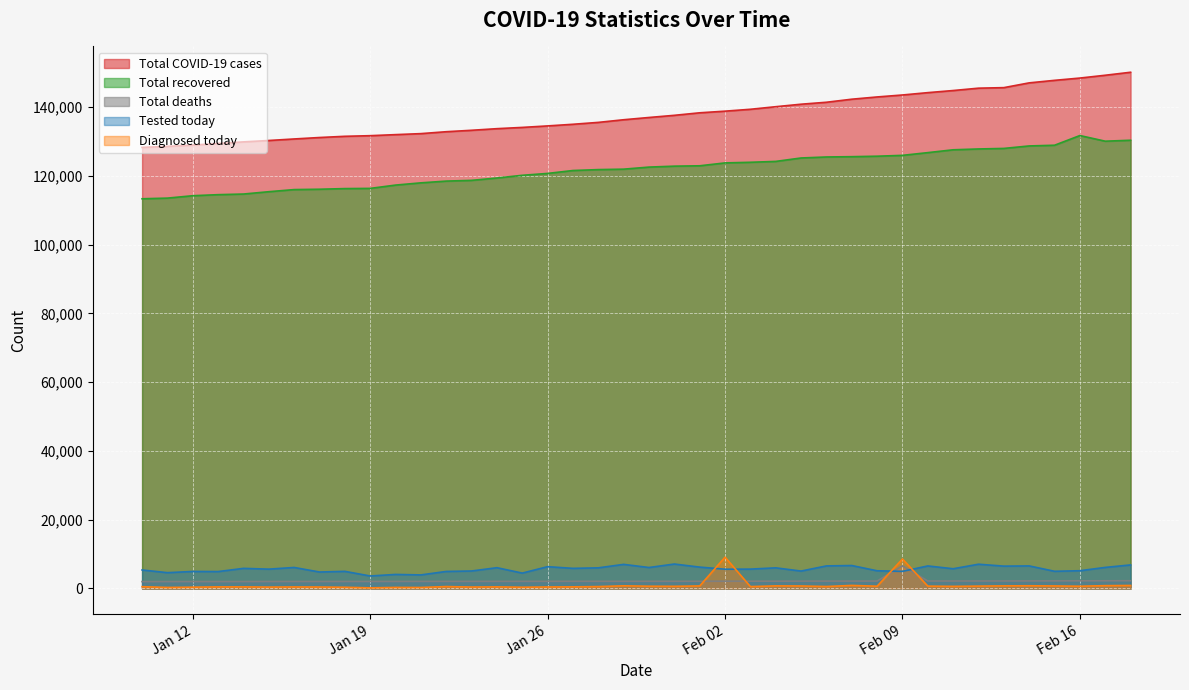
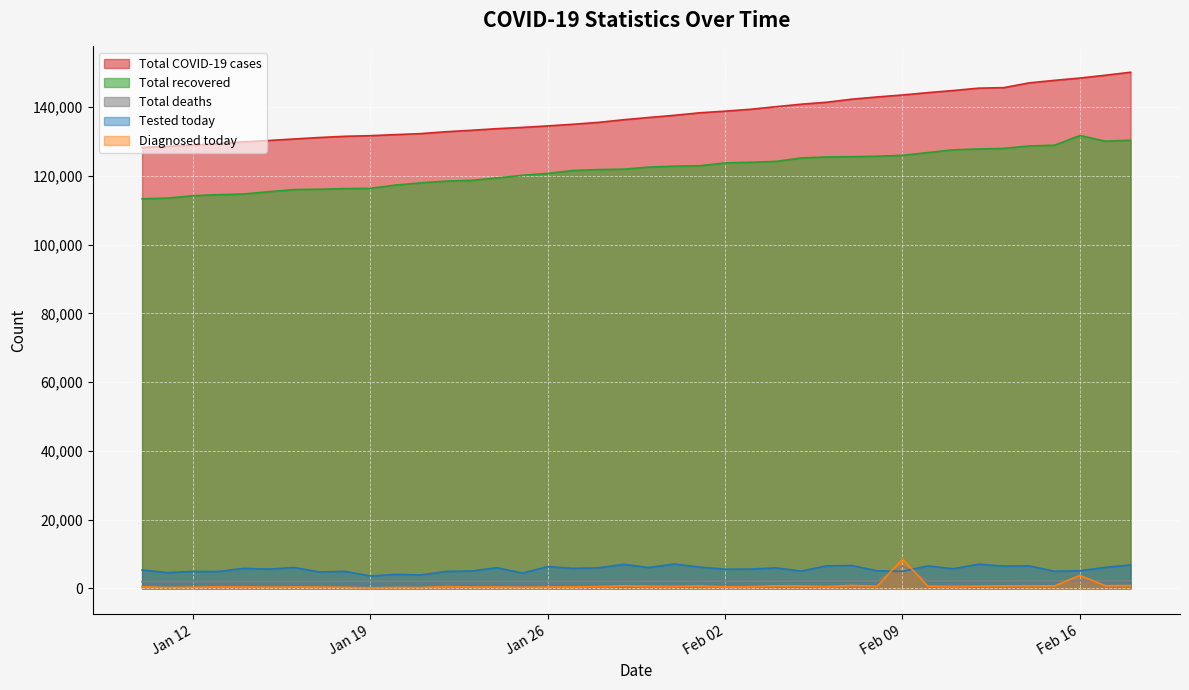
  {
    "Total COVID-19 cases": {
      "Jan 19": "132,000",
      "Jan 26": "135,000",
      "Feb 02": "139,000",
      "Feb 09": "144,000",
      "Feb 16": "148,000"
    },
    "Total recovered": {
      "Jan 12": "114,000",
      "Jan 19": "116,000",
      "Jan 26": "121,000",
      "Feb 02": "124,000",
      "Feb 09": "126,000",
      "Feb 16": "132,000"
    },
    "Total deaths": {
      "Jan 12": "2,000",
      "Jan 19": "2,000",
      "Jan 26": "2,000",
      "Feb 02": "2,000",
      "Feb 09": "7,000",
      "Feb 16": "2,000"
    },
    "Tested today": {
      "Jan 12": "5,000",
      "Jan 19": "4,000",
      "Jan 26": "6,000",
      "Feb 02": "6,000",
      "Feb 09": "5,000",
      "Feb 16": "5,000"
    },
    "Diagnosed today": {
      "Jan 12": "0",
      "Jan 19": "0",
      "Jan 26": "0",
-     "Feb 02": "9,000",
+     "Feb 02": "0",
      "Feb 09": "9,000",
-     "Feb 16": "1,000"
+     "Feb 16": "4,000"
    }
  }
